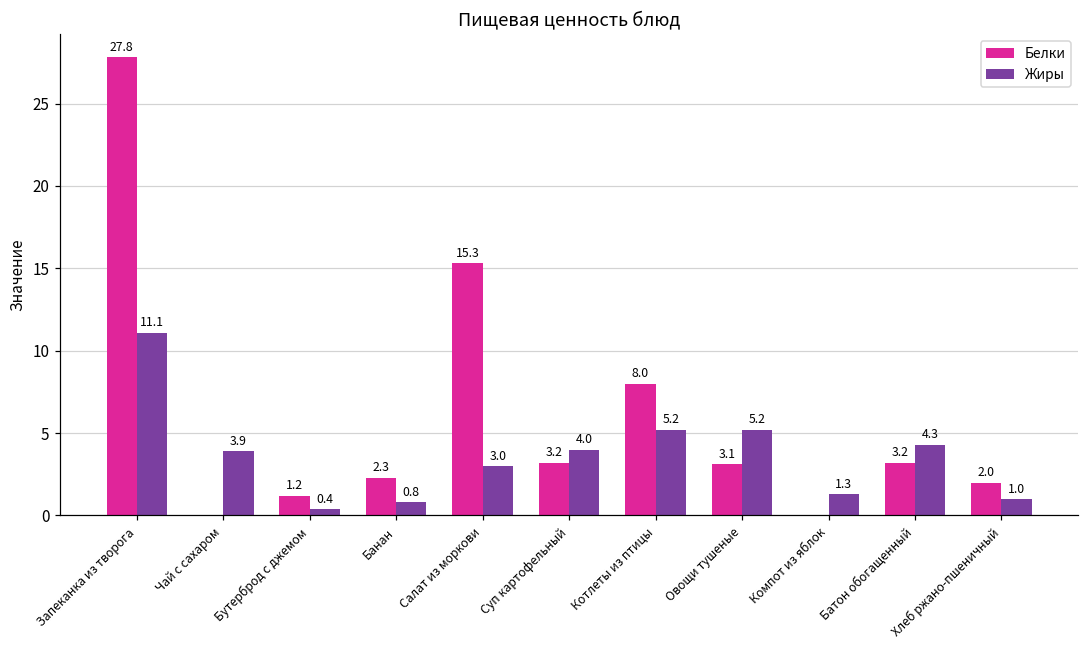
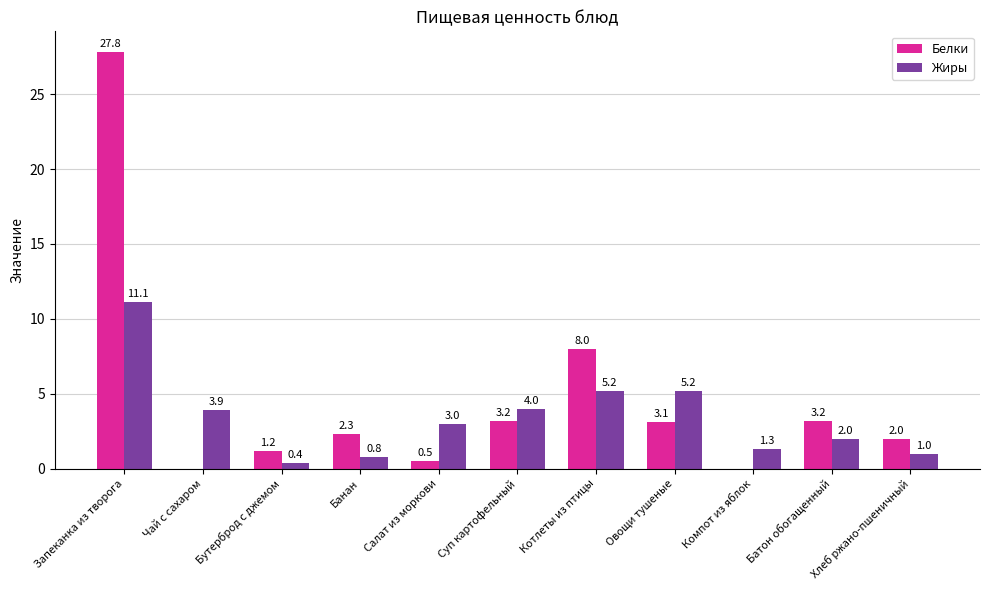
  {
    "Белки": {
      "Запеканка из творога": 27.8,
      "Бутерброд с джемом": 1.2,
      "Банан": 2.3,
-     "Салат из моркови": 15.3,
+     "Салат из моркови": 0.5,
      "Суп картофельный": 3.2,
      "Котлеты из птицы": 8.0,
      "Овощи тушеные": 3.1,
      "Батон обогащенный": 3.2,
      "Хлеб ржано-пшеничный": 2.0
    },
    "Жиры": {
      "Запеканка из творога": 11.1,
      "Чай с сахаром": 3.9,
      "Бутерброд с джемом": 0.4,
      "Банан": 0.8,
      "Салат из моркови": 3.0,
      "Суп картофельный": 4.0,
      "Котлеты из птицы": 5.2,
      "Овощи тушеные": 5.2,
      "Компот из яблок": 1.3,
-     "Батон обогащенный": 4.3,
+     "Батон обогащенный": 2.0,
      "Хлеб ржано-пшеничный": 1.0
    }
  }
